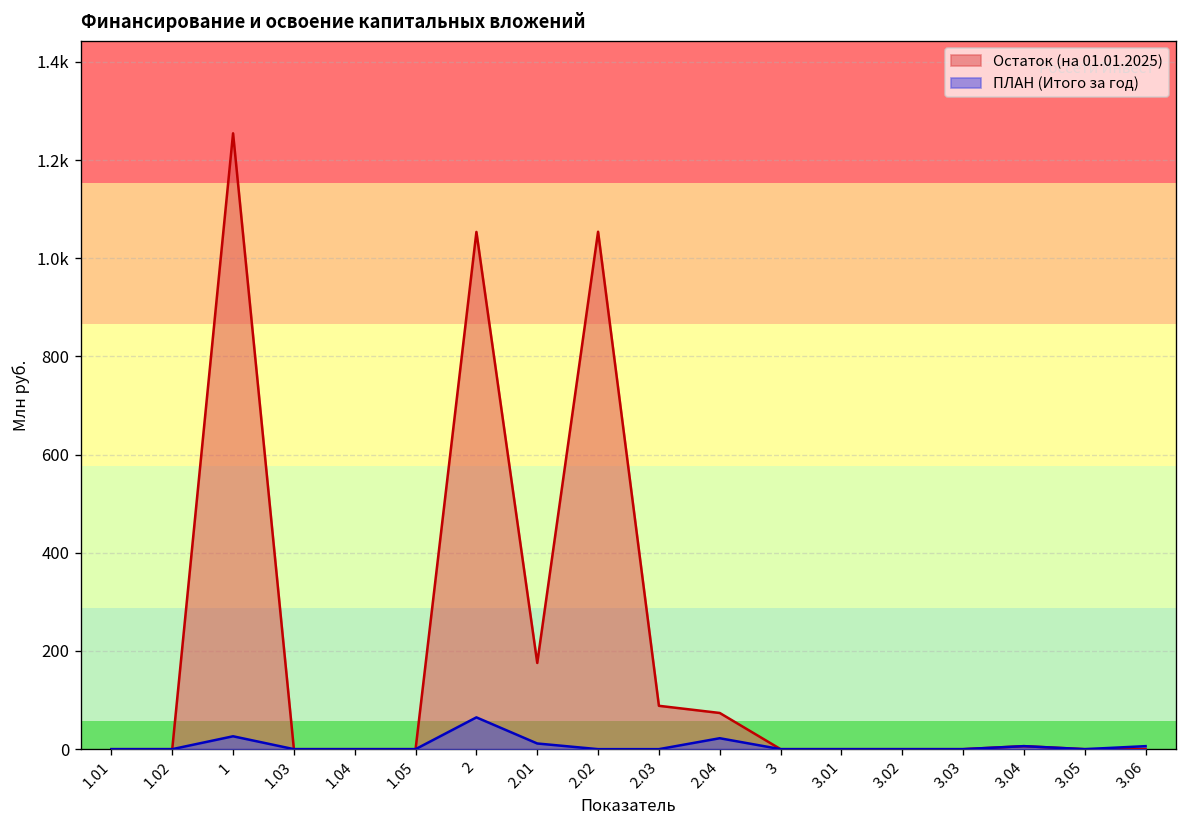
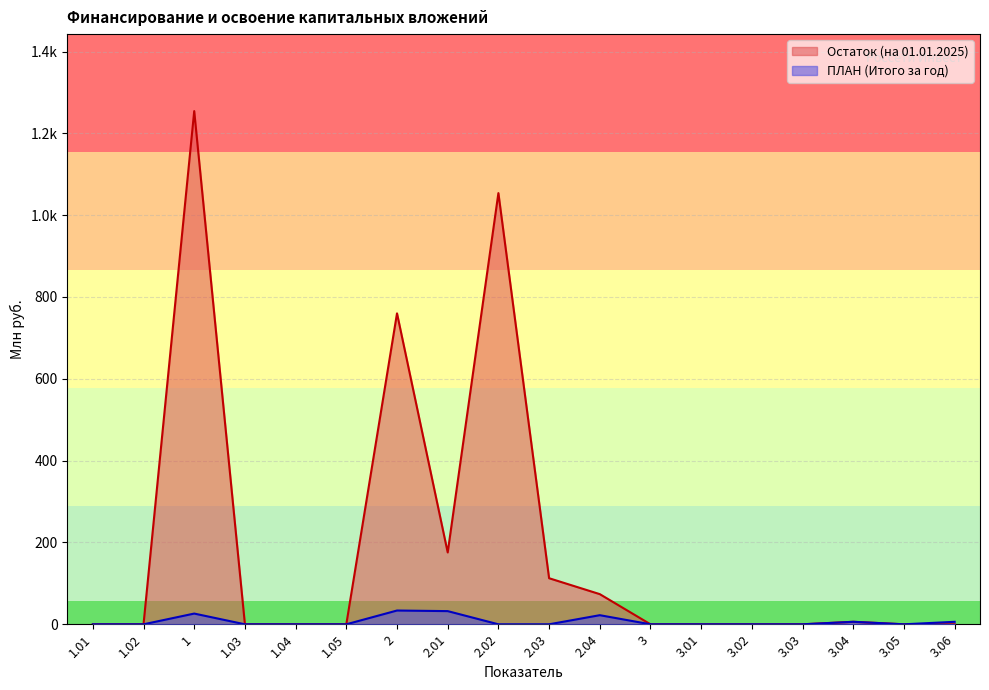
  {
    "Остаток (на 01.01.2025)": {
      "1": 1250,
-     "2": 1050,
+     "2": 760,
      "2.01": 180,
      "2.02": 1050,
-     "2.03": 90,
+     "2.03": 110,
      "2.04": 70
    },
    "ПЛАН (Итого за год)": {
      "1": 30,
-     "2": 60,
-     "2.01": 10,
+     "2": 30,
+     "2.01": 30,
      "2.02": 0,
      "2.03": 0,
      "2.04": 20
    }
  }
